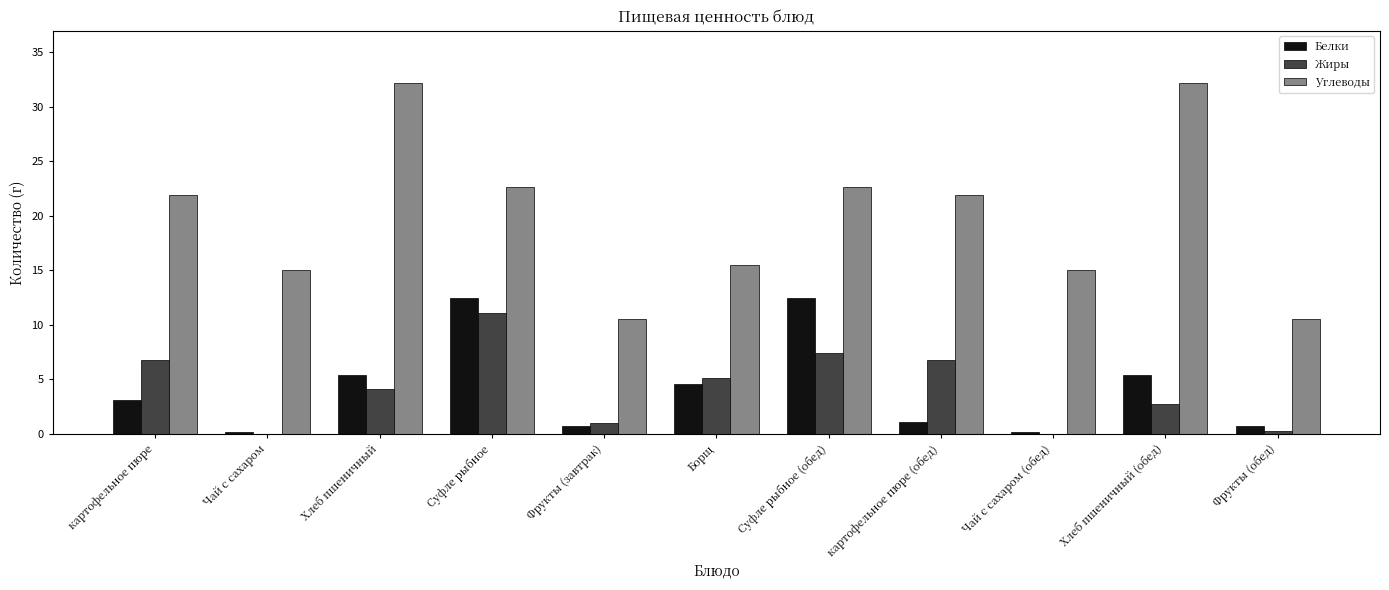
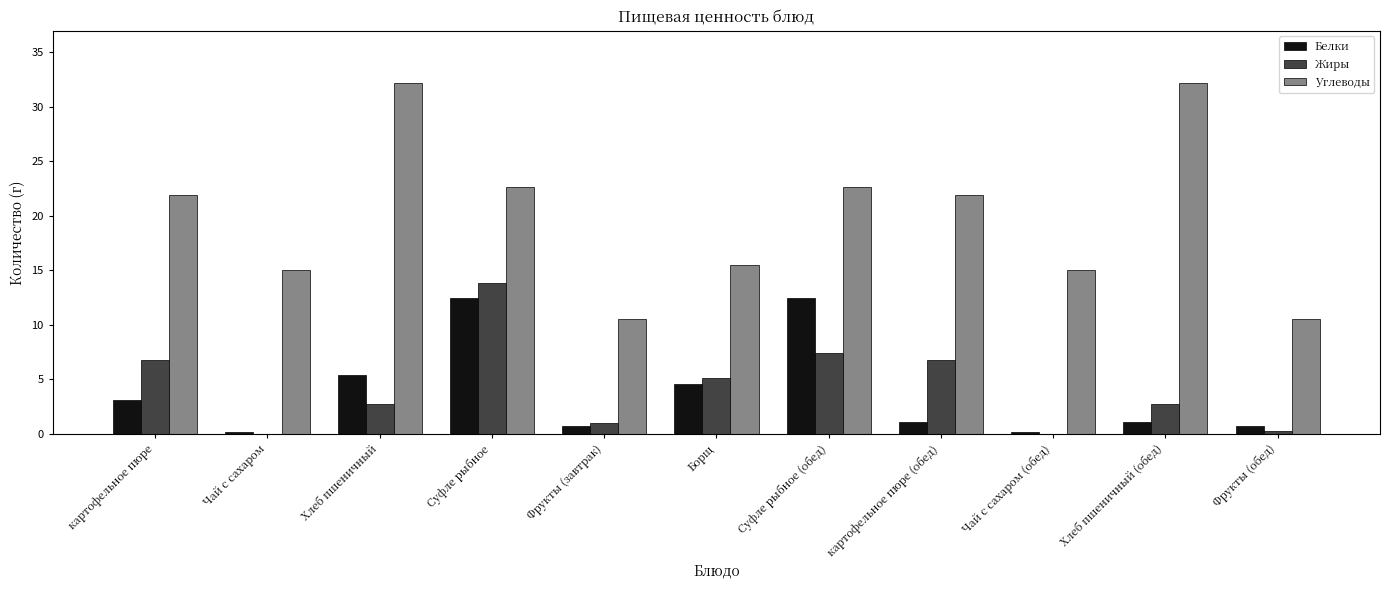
  {
    "Белки": {
      "картофельное пюре": 3.2,
      "Хлеб пшеничный": 5.4,
      "Суфле рыбное": 12.5,
      "Фрукты (завтрак)": 0.8,
      "Борщ": 4.6,
      "Суфле рыбное (обед)": 12.5,
      "картофельное пюре (обед)": 1.1,
-     "Хлеб пшеничный (обед)": 5.4,
+     "Хлеб пшеничный (обед)": 1.1,
      "Фрукты (обед)": 0.8
    },
    "Жиры": {
      "картофельное пюре": 6.8,
      "Чай с сахаром": 0.0,
-     "Хлеб пшеничный": 4.1,
-     "Суфле рыбное": 11.1,
+     "Хлеб пшеничный": 2.7,
+     "Суфле рыбное": 13.8,
      "Фрукты (завтрак)": 1.0,
      "Борщ": 5.2,
      "Суфле рыбное (обед)": 7.4,
      "картофельное пюре (обед)": 6.8,
      "Чай с сахаром (обед)": 0.0,
      "Хлеб пшеничный (обед)": 2.7,
      "Фрукты (обед)": 0.3
    },
    "Углеводы": {
      "картофельное пюре": 21.9,
      "Чай с сахаром": 15.0,
      "Хлеб пшеничный": 32.1,
      "Суфле рыбное": 22.6,
      "Фрукты (завтрак)": 10.5,
      "Борщ": 15.5,
      "Суфле рыбное (обед)": 22.6,
      "картофельное пюре (обед)": 21.9,
      "Чай с сахаром (обед)": 15.0,
      "Хлеб пшеничный (обед)": 32.1,
      "Фрукты (обед)": 10.5
    }
  }
